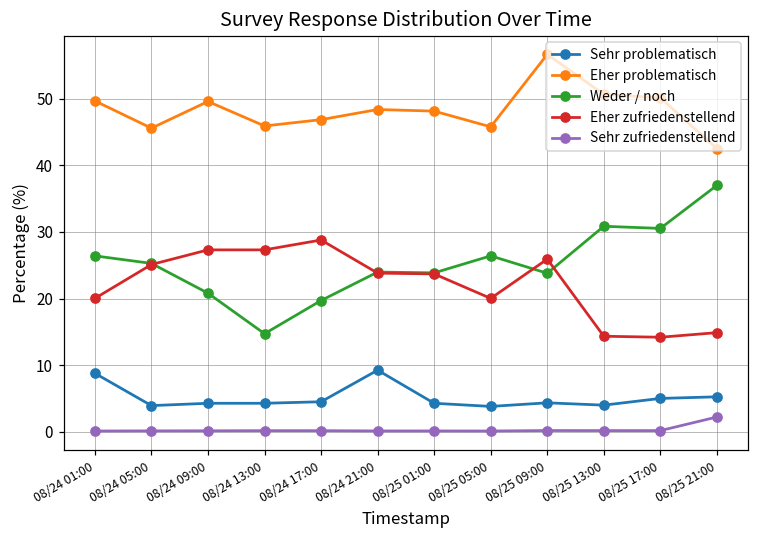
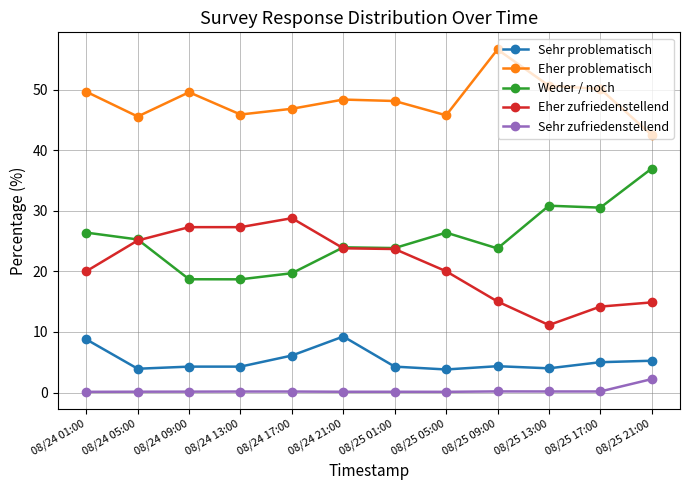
  {
    "Sehr problematisch": {
      "08/24 01:00": 9,
      "08/24 05:00": 4,
      "08/24 09:00": 4,
      "08/24 13:00": 4,
-     "08/24 17:00": 5,
+     "08/24 17:00": 6,
      "08/24 21:00": 9,
      "08/25 01:00": 4,
      "08/25 05:00": 4,
      "08/25 09:00": 4,
      "08/25 13:00": 4,
      "08/25 17:00": 5,
      "08/25 21:00": 5
    },
    "Eher problematisch": {
      "08/24 01:00": 50,
      "08/24 05:00": 46,
      "08/24 09:00": 50,
      "08/24 13:00": 46,
      "08/24 17:00": 47,
      "08/24 21:00": 48,
      "08/25 01:00": 48,
      "08/25 05:00": 46,
      "08/25 09:00": 57
    },
    "Weder / noch": {
      "08/24 01:00": 26,
-     "08/24 09:00": 21,
-     "08/24 13:00": 15,
+     "08/24 09:00": 19,
+     "08/24 13:00": 19,
      "08/24 17:00": 20,
      "08/25 05:00": 26,
      "08/25 09:00": 24,
      "08/25 13:00": 31,
      "08/25 17:00": 31,
      "08/25 21:00": 37
    },
    "Eher zufriedenstellend": {
      "08/24 01:00": 20,
      "08/24 09:00": 27,
      "08/24 13:00": 27,
      "08/24 17:00": 29,
      "08/25 05:00": 20,
-     "08/25 09:00": 26,
-     "08/25 13:00": 14,
+     "08/25 09:00": 15,
+     "08/25 13:00": 11,
      "08/25 17:00": 14,
      "08/25 21:00": 15
    },
    "Sehr zufriedenstellend": {
      "08/24 01:00": 0,
      "08/24 05:00": 0,
      "08/24 09:00": 0,
      "08/24 13:00": 0,
      "08/24 17:00": 0,
      "08/24 21:00": 0,
      "08/25 01:00": 0,
      "08/25 05:00": 0,
      "08/25 09:00": 0,
      "08/25 13:00": 0,
      "08/25 17:00": 0,
      "08/25 21:00": 2
    }
  }
